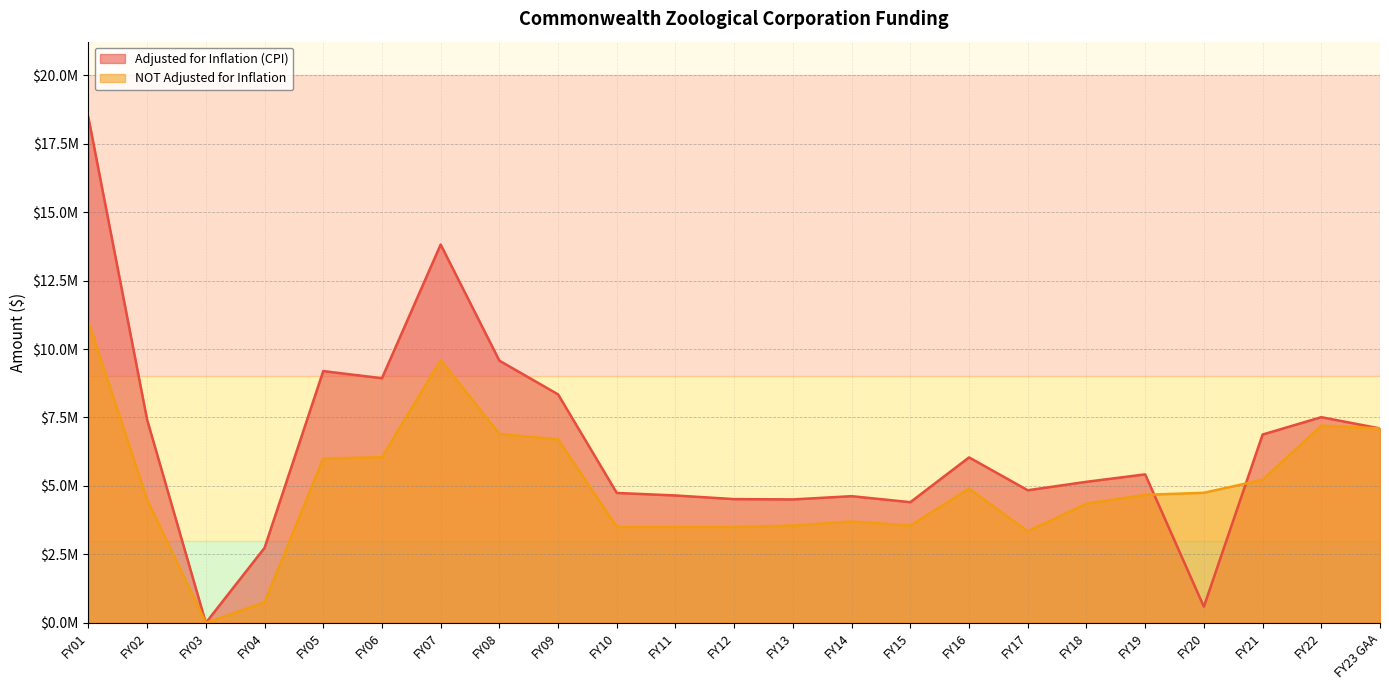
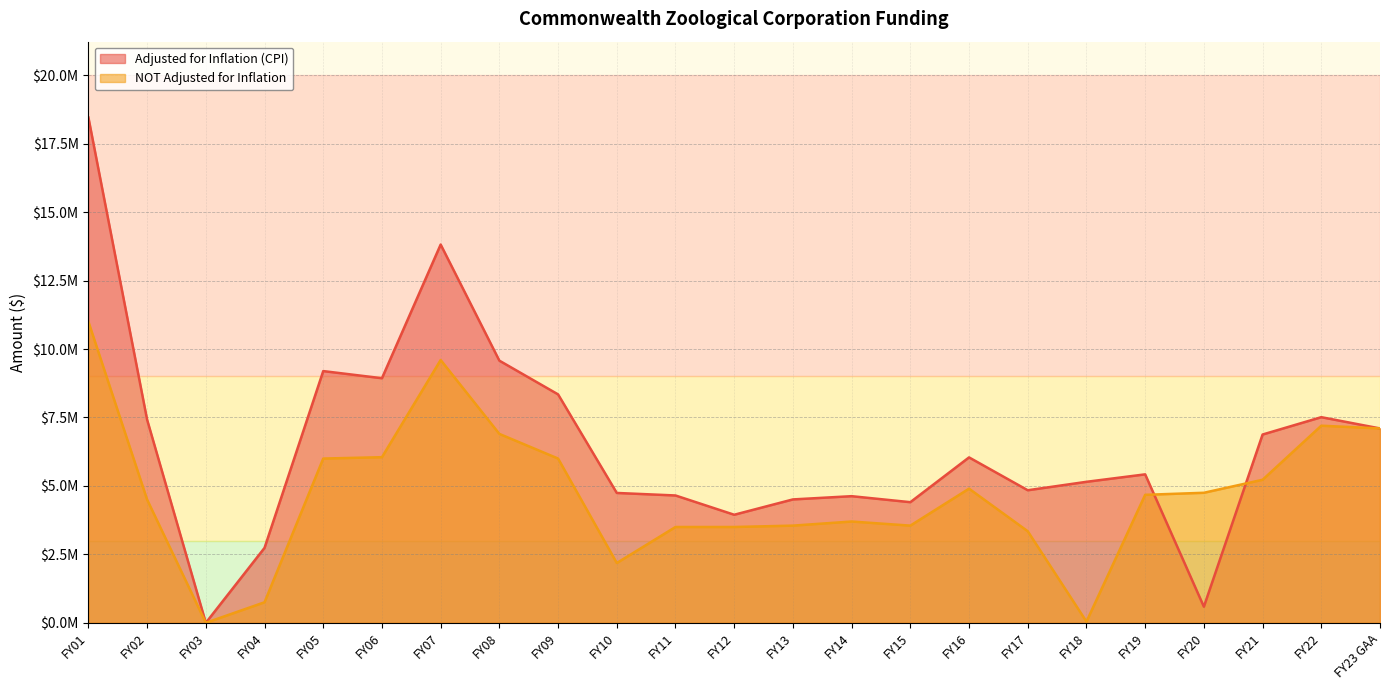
  {
    "Adjusted for Inflation (CPI)": {
      "FY01": "$18500000",
      "FY02": "$7400000",
      "FY04": "$2700000",
      "FY05": "$9200000",
      "FY06": "$8900000",
      "FY07": "$13800000",
      "FY08": "$9600000",
      "FY09": "$8300000",
      "FY10": "$4700000",
      "FY11": "$4700000",
-     "FY12": "$4500000",
+     "FY12": "$3900000",
      "FY13": "$4500000",
      "FY14": "$4600000",
      "FY15": "$4400000",
      "FY16": "$6000000",
      "FY17": "$4800000",
      "FY18": "$5200000",
      "FY19": "$5400000",
      "FY20": "$600000",
      "FY21": "$6900000",
      "FY22": "$7500000"
    },
    "NOT Adjusted for Inflation": {
      "FY01": "$11000000",
      "FY02": "$4500000",
      "FY04": "$800000",
      "FY05": "$6000000",
      "FY06": "$6100000",
      "FY07": "$9600000",
      "FY08": "$6900000",
-     "FY09": "$6700000",
-     "FY10": "$3500000",
+     "FY09": "$6000000",
+     "FY10": "$2200000",
      "FY11": "$3500000",
      "FY12": "$3500000",
      "FY13": "$3600000",
      "FY14": "$3700000",
      "FY15": "$3600000",
      "FY16": "$4900000",
      "FY17": "$3300000",
-     "FY18": "$4400000",
+     "FY18": "$0",
      "FY19": "$4700000",
      "FY20": "$4800000",
      "FY21": "$5200000",
      "FY22": "$7200000"
    }
  }
